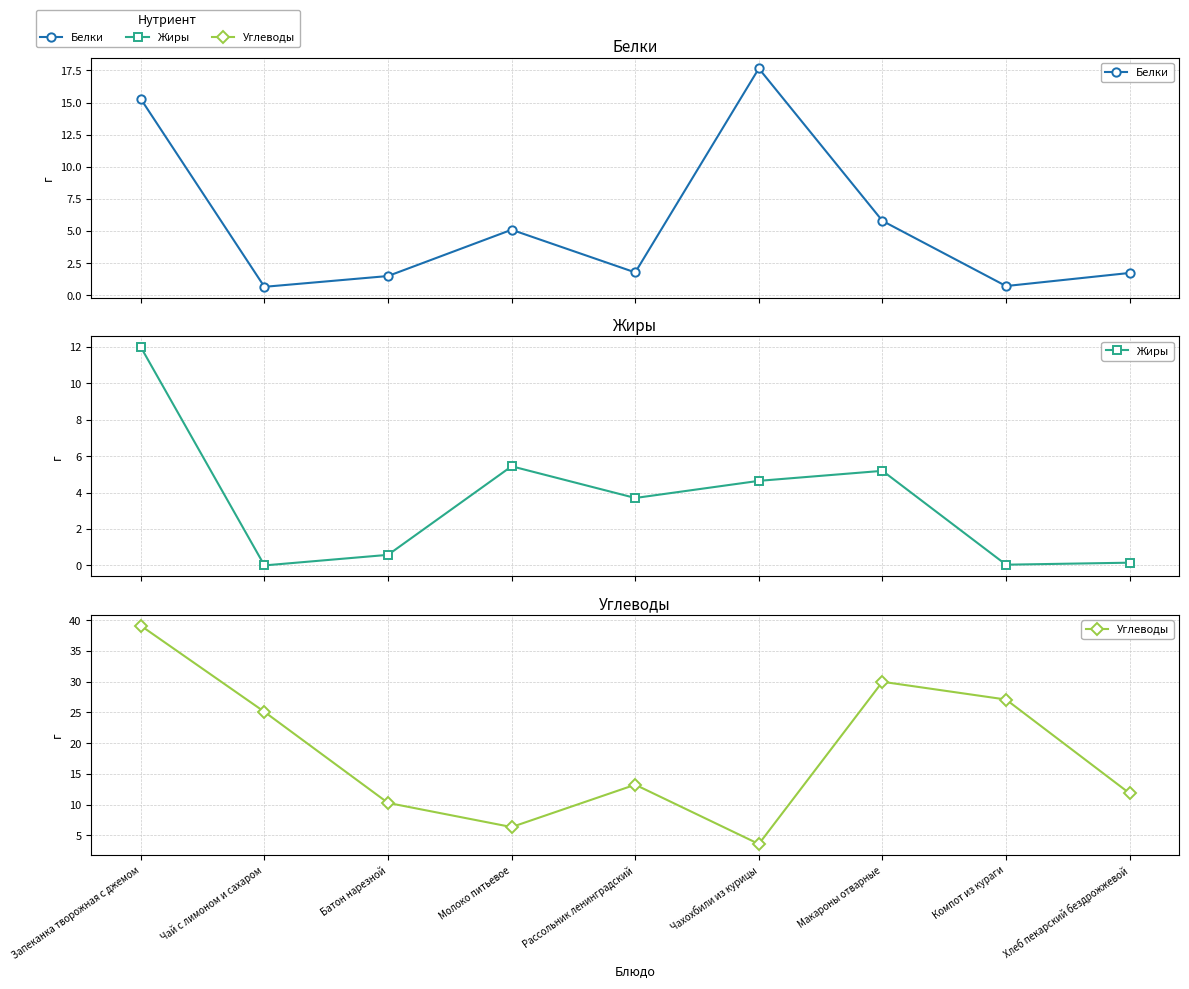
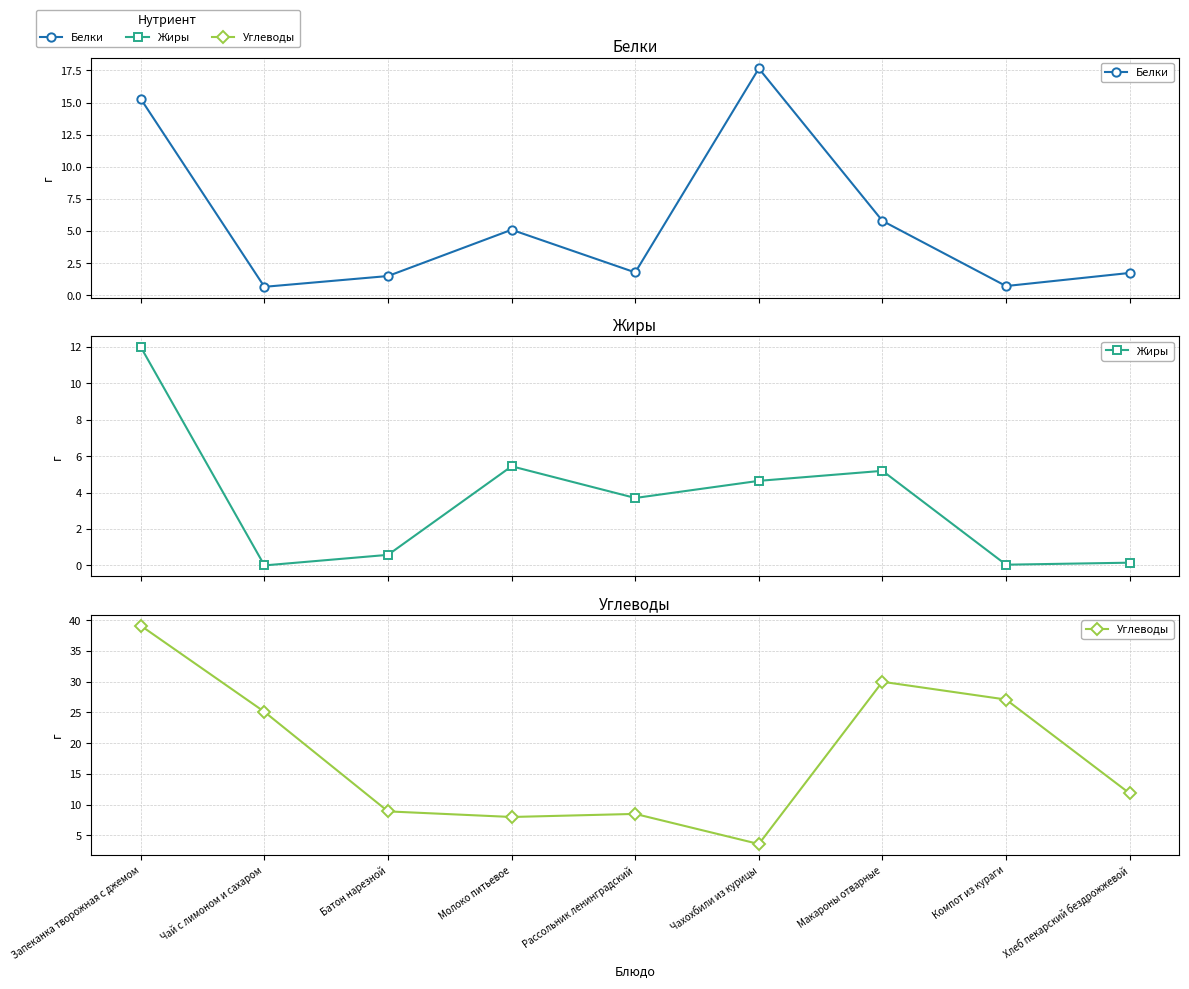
  {
    "Углеводы": {
      "Запеканка творожная с джемом": 39,
      "Чай с лимоном и сахаром": 25,
-     "Батон нарезной": 10,
-     "Молоко питьевое": 6,
-     "Рассольник ленинградский": 13,
+     "Батон нарезной": 9,
+     "Молоко питьевое": 8,
+     "Рассольник ленинградский": 8,
      "Чахохбили из курицы": 4,
      "Макароны отварные": 30,
      "Компот из кураги": 27,
      "Хлеб пекарский бездрожжевой": 12
    }
  }
